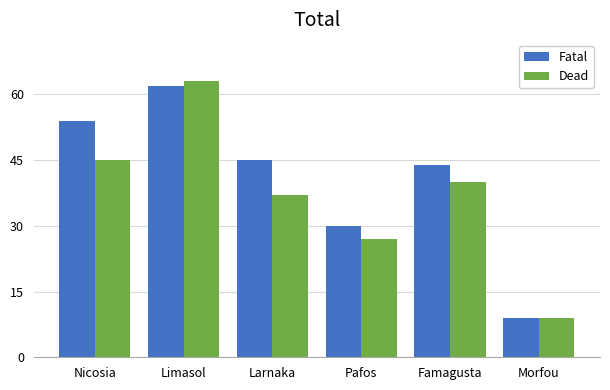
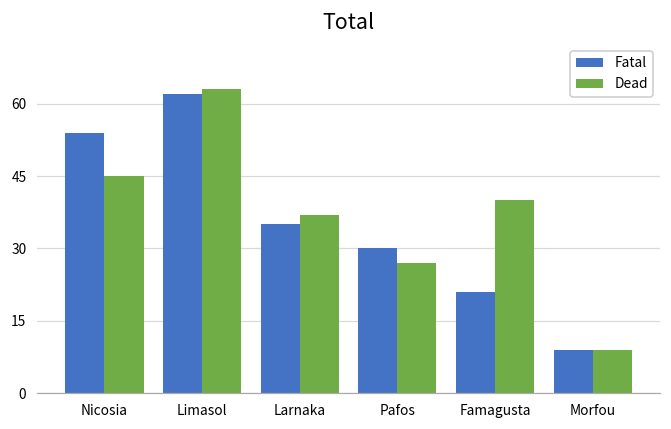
  {
    "Fatal": {
      "Nicosia": 54,
      "Limasol": 62,
-     "Larnaka": 45,
+     "Larnaka": 35,
      "Pafos": 30,
-     "Famagusta": 44,
+     "Famagusta": 21,
      "Morfou": 9
    },
    "Dead": {
      "Nicosia": 45,
      "Limasol": 63,
      "Larnaka": 37,
      "Pafos": 27,
      "Famagusta": 40,
      "Morfou": 9
    }
  }
